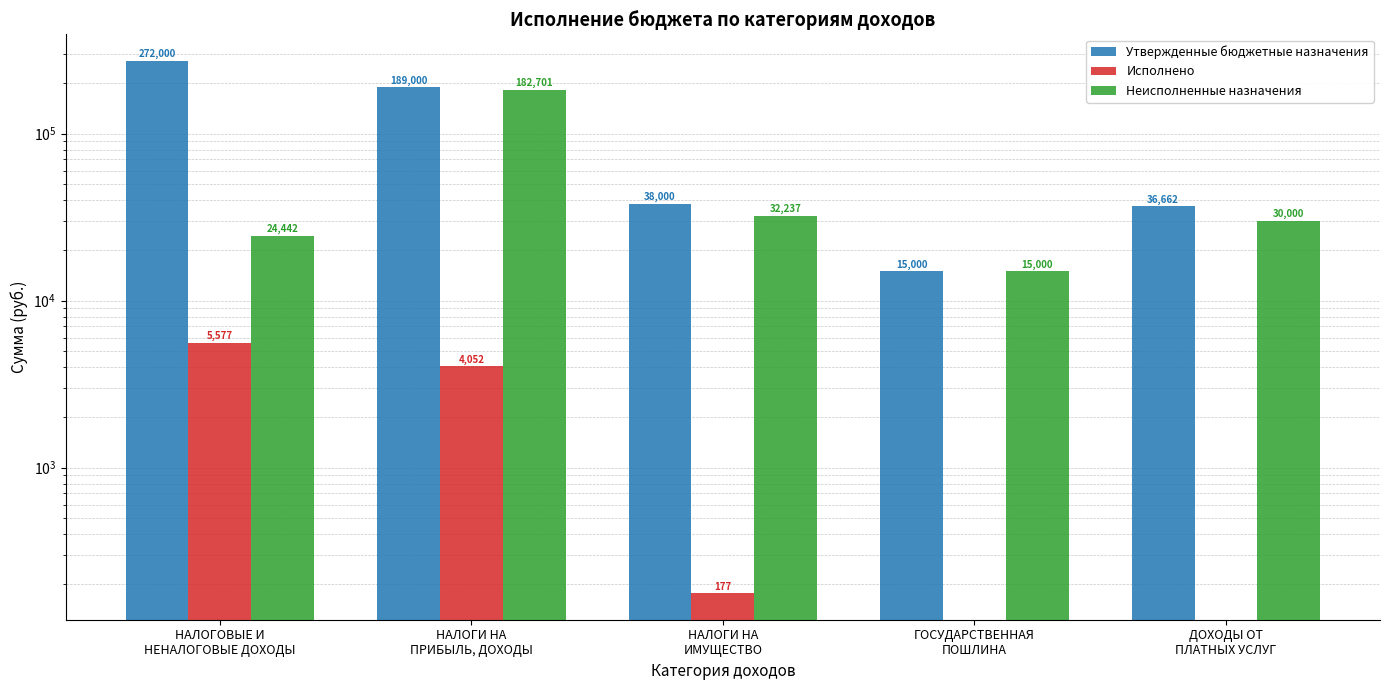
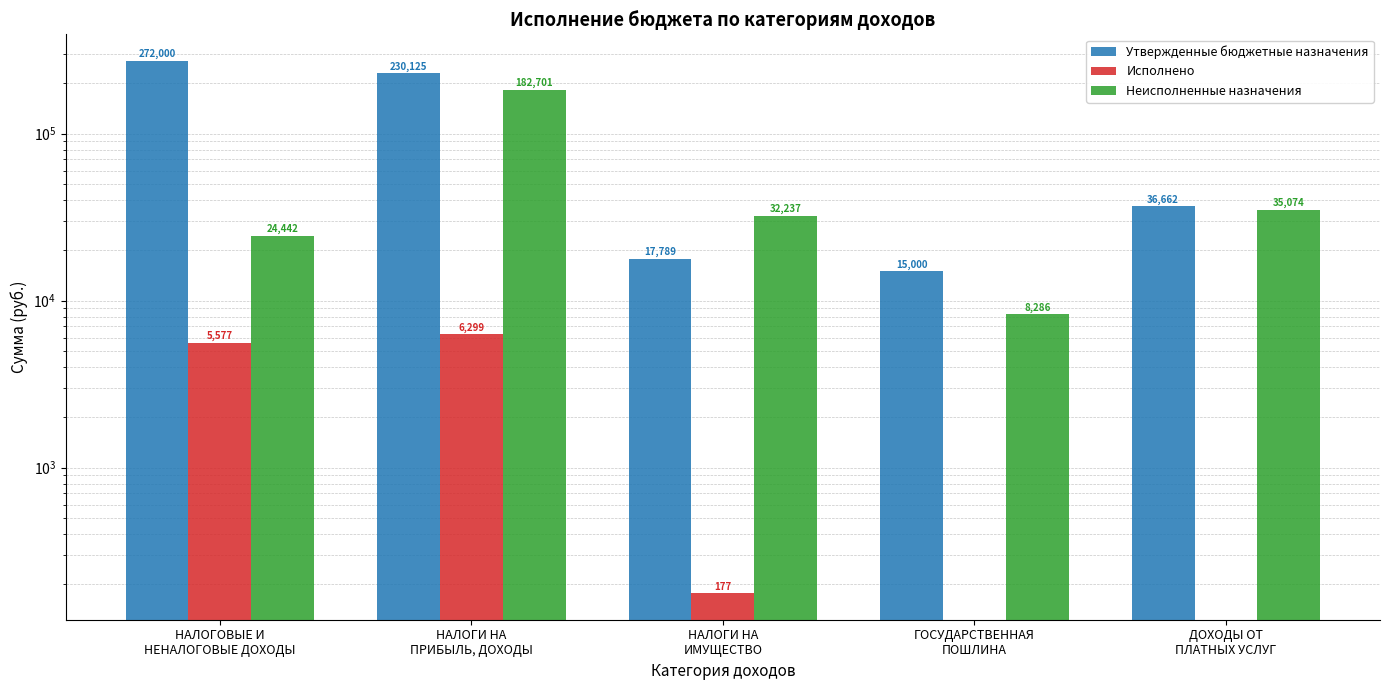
  {
    "Утвержденные бюджетные назначения": {
      "НАЛОГОВЫЕ И НЕНАЛОГОВЫЕ ДОХОДЫ": "272,000",
-     "НАЛОГИ НА ПРИБЫЛЬ, ДОХОДЫ": "189,000",
-     "НАЛОГИ НА ИМУЩЕСТВО": "38,000",
+     "НАЛОГИ НА ПРИБЫЛЬ, ДОХОДЫ": "230,125",
+     "НАЛОГИ НА ИМУЩЕСТВО": "17,789",
      "ГОСУДАРСТВЕННАЯ ПОШЛИНА": "15,000",
      "ДОХОДЫ ОТ ПЛАТНЫХ УСЛУГ": "36,662"
    },
    "Исполнено": {
      "НАЛОГОВЫЕ И НЕНАЛОГОВЫЕ ДОХОДЫ": "5,577",
-     "НАЛОГИ НА ПРИБЫЛЬ, ДОХОДЫ": "4,052",
+     "НАЛОГИ НА ПРИБЫЛЬ, ДОХОДЫ": "6,299",
      "НАЛОГИ НА ИМУЩЕСТВО": "177"
    },
    "Неисполненные назначения": {
      "НАЛОГОВЫЕ И НЕНАЛОГОВЫЕ ДОХОДЫ": "24,442",
      "НАЛОГИ НА ПРИБЫЛЬ, ДОХОДЫ": "182,701",
      "НАЛОГИ НА ИМУЩЕСТВО": "32,237",
-     "ГОСУДАРСТВЕННАЯ ПОШЛИНА": "15,000",
-     "ДОХОДЫ ОТ ПЛАТНЫХ УСЛУГ": "30,000"
+     "ГОСУДАРСТВЕННАЯ ПОШЛИНА": "8,286",
+     "ДОХОДЫ ОТ ПЛАТНЫХ УСЛУГ": "35,074"
    }
  }
